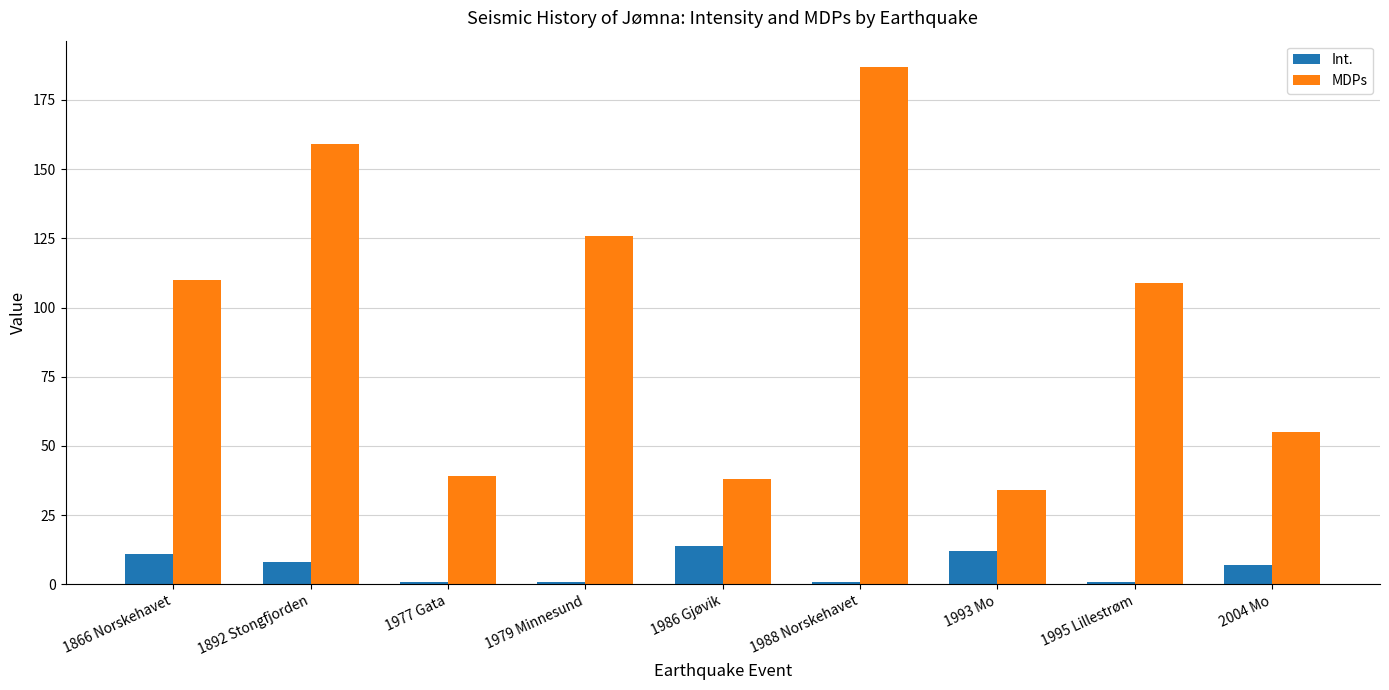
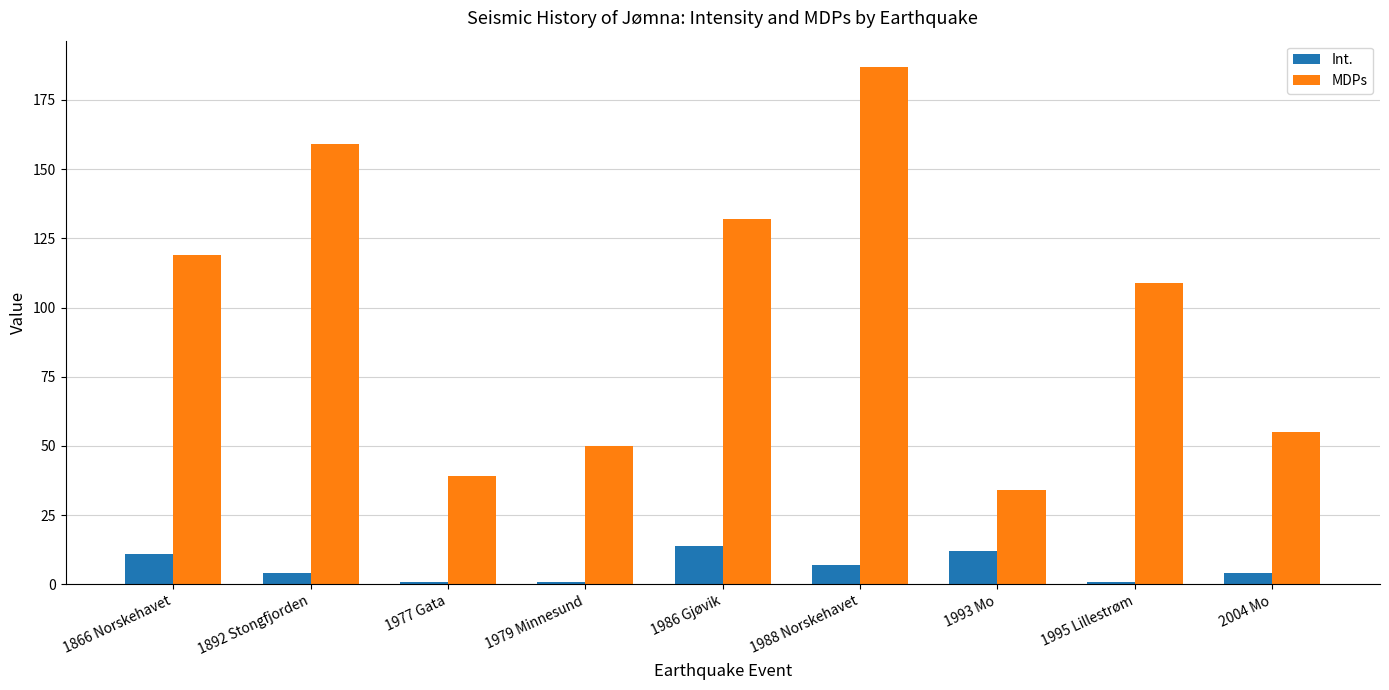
  {
    "Int.": {
      "1866 Norskehavet": 11,
-     "1892 Stongfjorden": 8,
+     "1892 Stongfjorden": 4,
      "1977 Gata": 1,
      "1979 Minnesund": 1,
      "1986 Gjøvik": 14,
-     "1988 Norskehavet": 1,
+     "1988 Norskehavet": 7,
      "1993 Mo": 12,
      "1995 Lillestrøm": 1,
-     "2004 Mo": 7
+     "2004 Mo": 4
    },
    "MDPs": {
-     "1866 Norskehavet": 110,
+     "1866 Norskehavet": 119,
      "1892 Stongfjorden": 159,
      "1977 Gata": 39,
-     "1979 Minnesund": 126,
-     "1986 Gjøvik": 38,
+     "1979 Minnesund": 50,
+     "1986 Gjøvik": 132,
      "1988 Norskehavet": 187,
      "1993 Mo": 34,
      "1995 Lillestrøm": 109,
      "2004 Mo": 55
    }
  }
